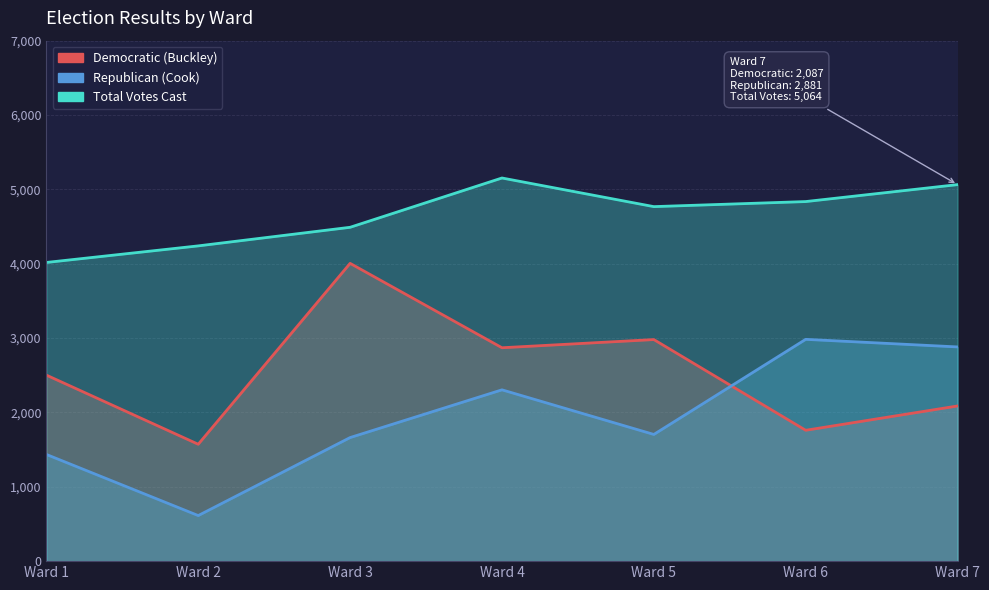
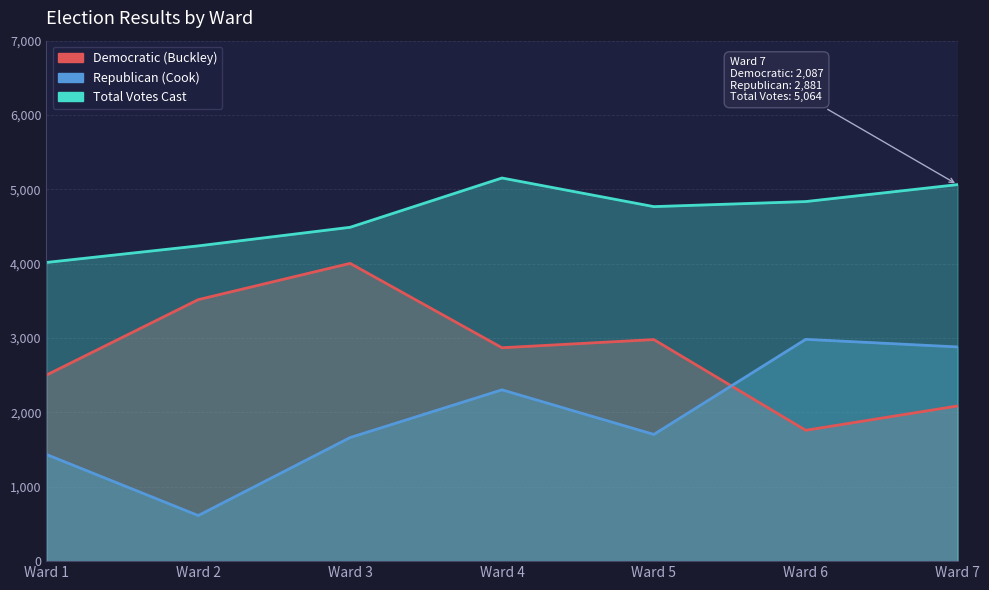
  {
    "Democratic (Buckley)": {
      "Ward 1": "2,500",
-     "Ward 2": "1,600",
+     "Ward 2": "3,500",
      "Ward 3": "4,000",
      "Ward 4": "2,900",
      "Ward 5": "3,000",
      "Ward 6": "1,800",
      "Ward 7": "2,100"
    }
  }
